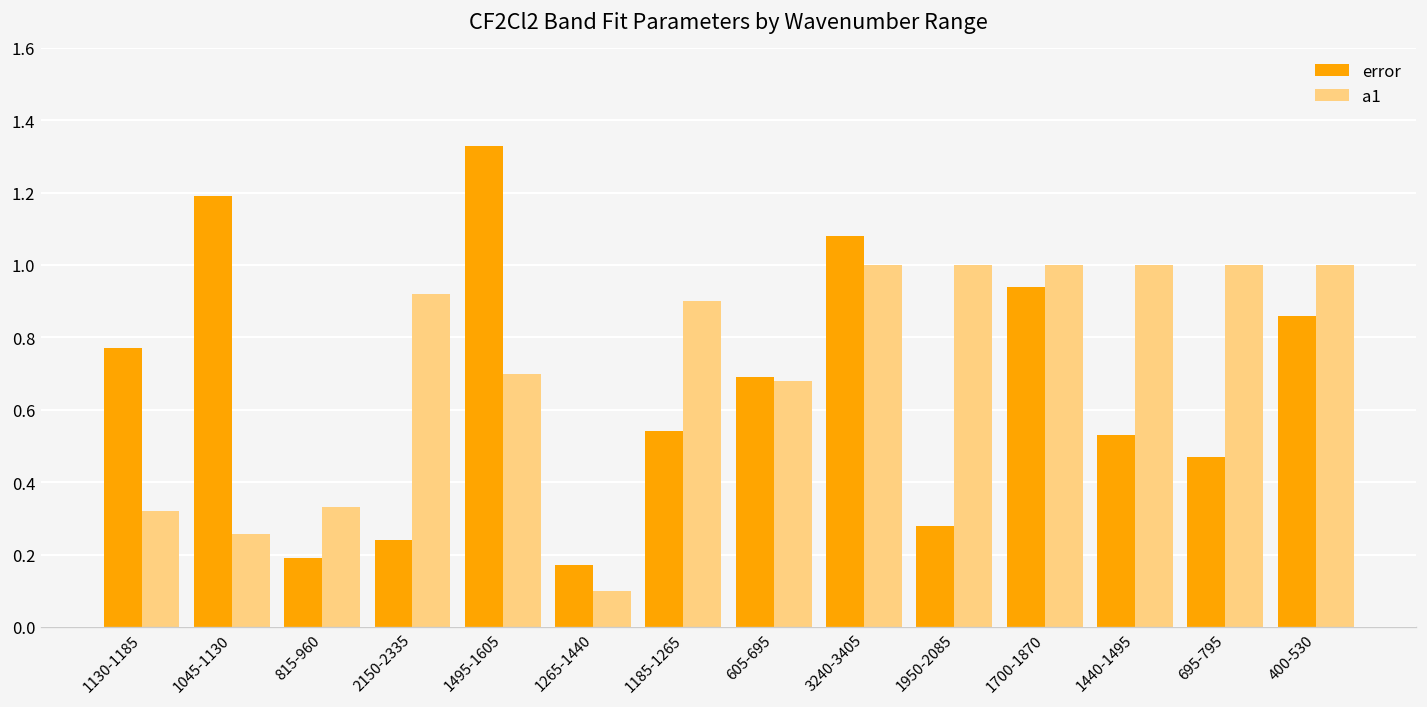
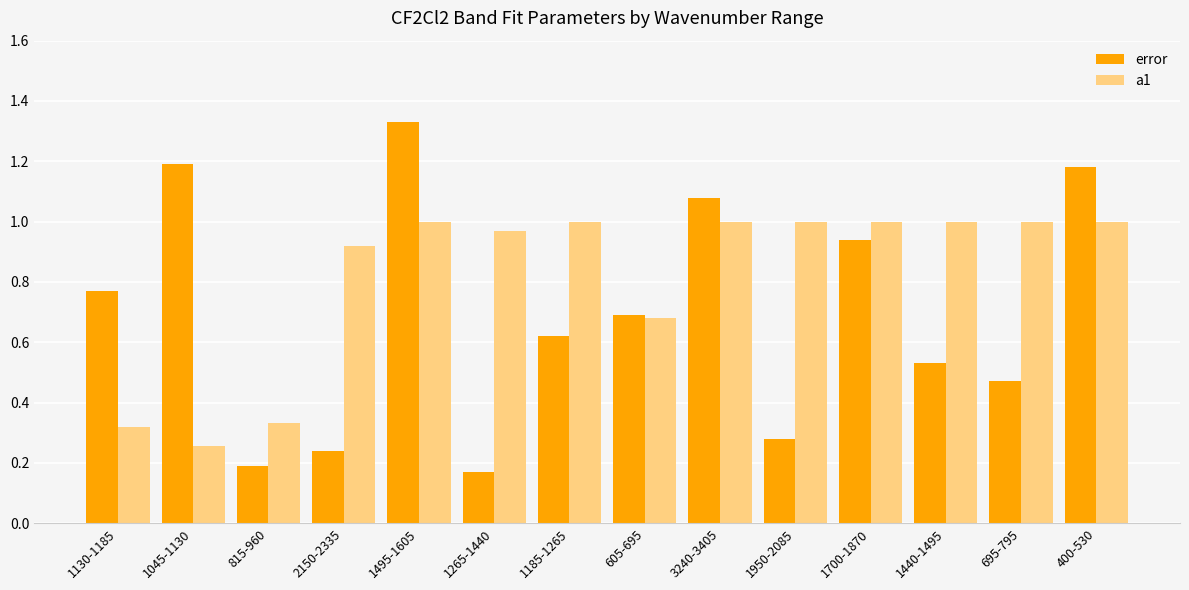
  {
    "error": {
      "1130-1185": 0.77,
      "1045-1130": 1.19,
      "815-960": 0.19,
      "2150-2335": 0.24,
      "1495-1605": 1.33,
      "1265-1440": 0.17,
-     "1185-1265": 0.54,
+     "1185-1265": 0.62,
      "605-695": 0.69,
      "3240-3405": 1.08,
      "1950-2085": 0.28,
      "1700-1870": 0.94,
      "1440-1495": 0.53,
      "695-795": 0.47,
-     "400-530": 0.86
+     "400-530": 1.18
    },
    "a1": {
      "1130-1185": 0.32,
      "1045-1130": 0.26,
      "815-960": 0.33,
      "2150-2335": 0.92,
-     "1495-1605": 0.7,
-     "1265-1440": 0.10,
-     "1185-1265": 0.9,
+     "1495-1605": 1.0,
+     "1265-1440": 0.97,
+     "1185-1265": 1.0,
      "605-695": 0.68,
      "3240-3405": 1.00,
      "1950-2085": 1.00,
      "1700-1870": 1.00,
      "1440-1495": 1.00,
      "695-795": 1.00,
      "400-530": 1.00
    }
  }
